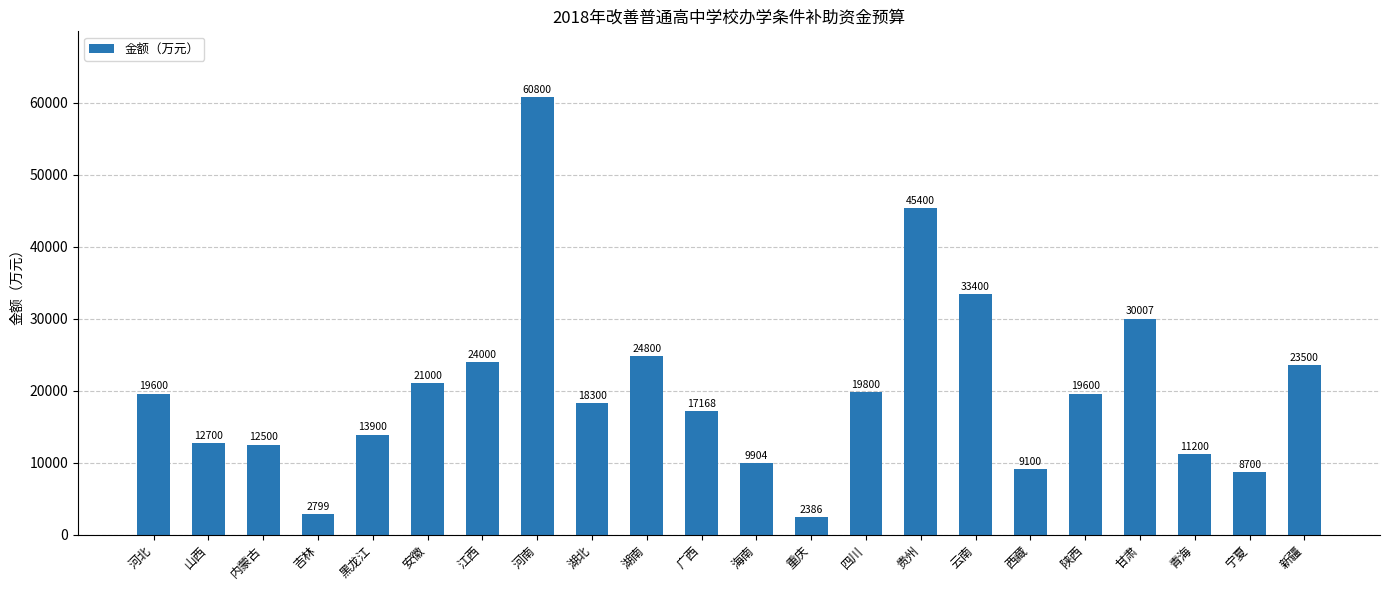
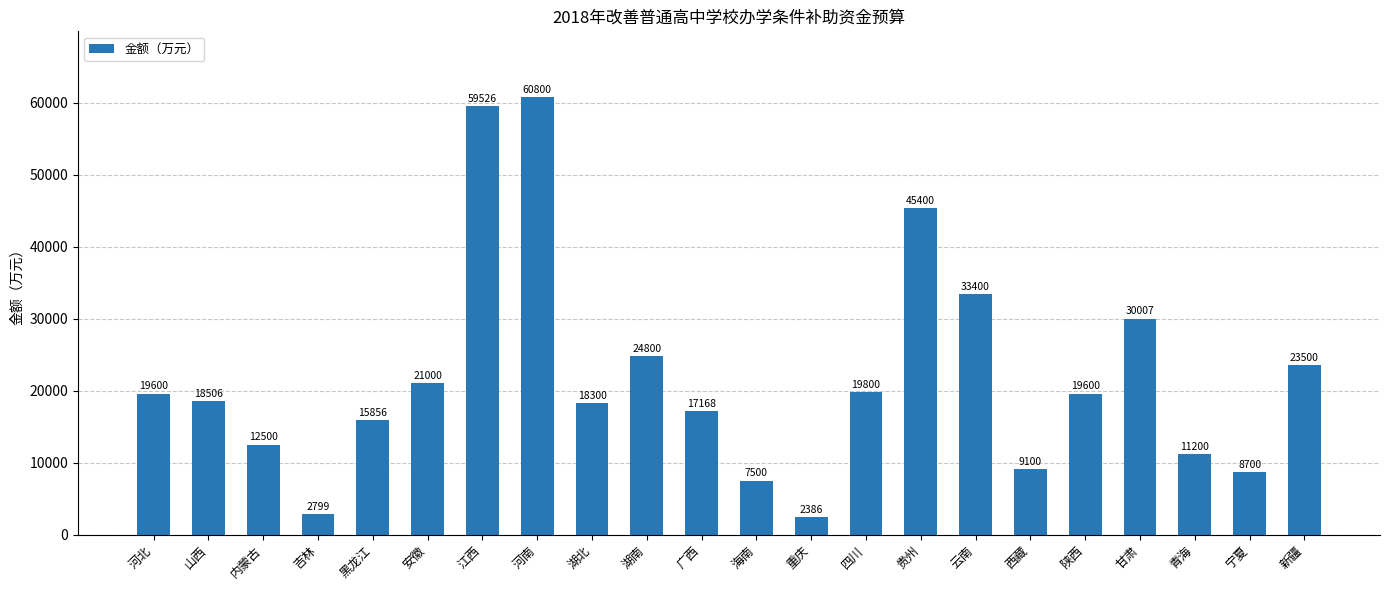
  {
    "河北": 19600,
-   "山西": 12700,
+   "山西": 18506,
    "内蒙古": 12500,
    "吉林": 2799,
-   "黑龙江": 13900,
+   "黑龙江": 15856,
    "安徽": 21000,
-   "江西": 24000,
+   "江西": 59526,
    "河南": 60800,
    "湖北": 18300,
    "湖南": 24800,
    "广西": 17168,
-   "海南": 9904,
+   "海南": 7500,
    "重庆": 2386,
    "四川": 19800,
    "贵州": 45400,
    "云南": 33400,
    "西藏": 9100,
    "陕西": 19600,
    "甘肃": 30007,
    "青海": 11200,
    "宁夏": 8700,
    "新疆": 23500
  }
